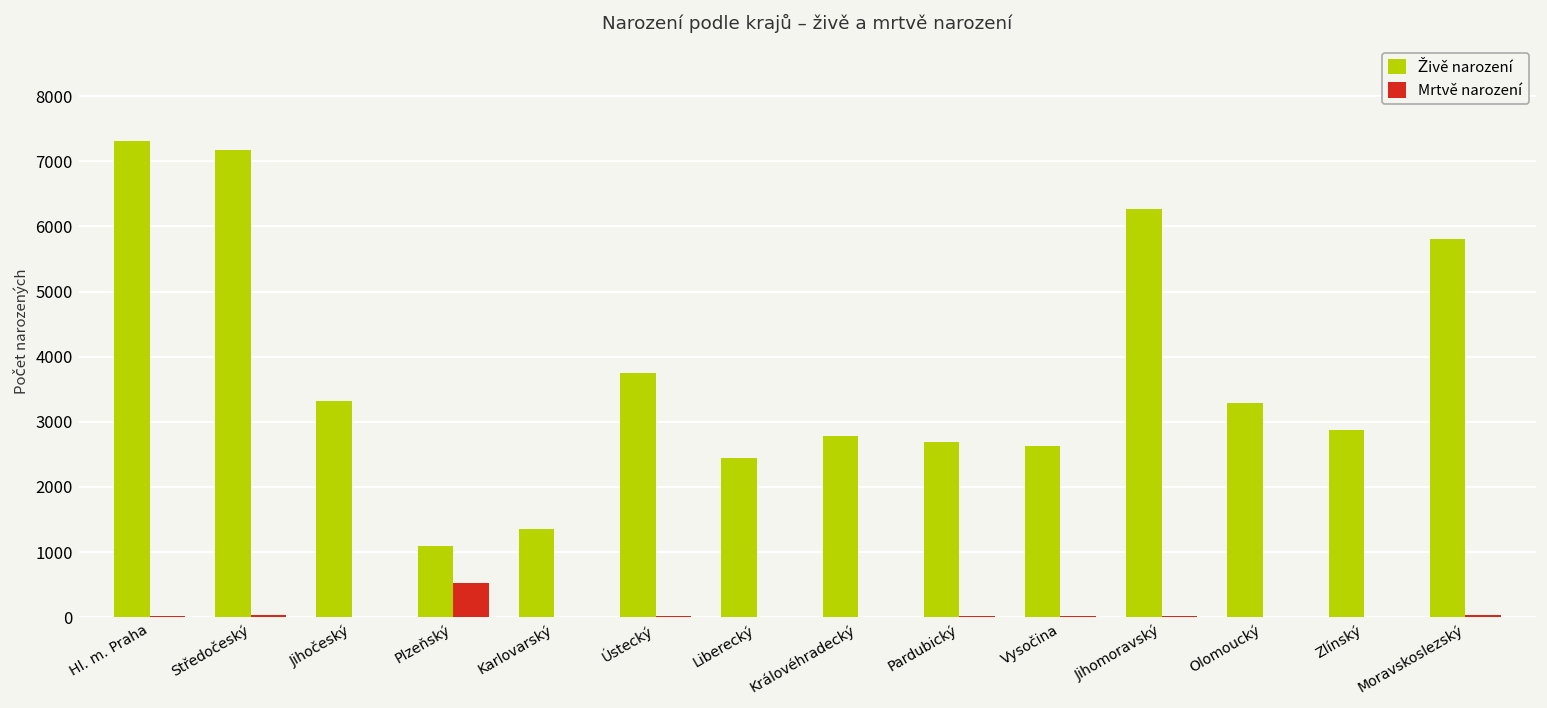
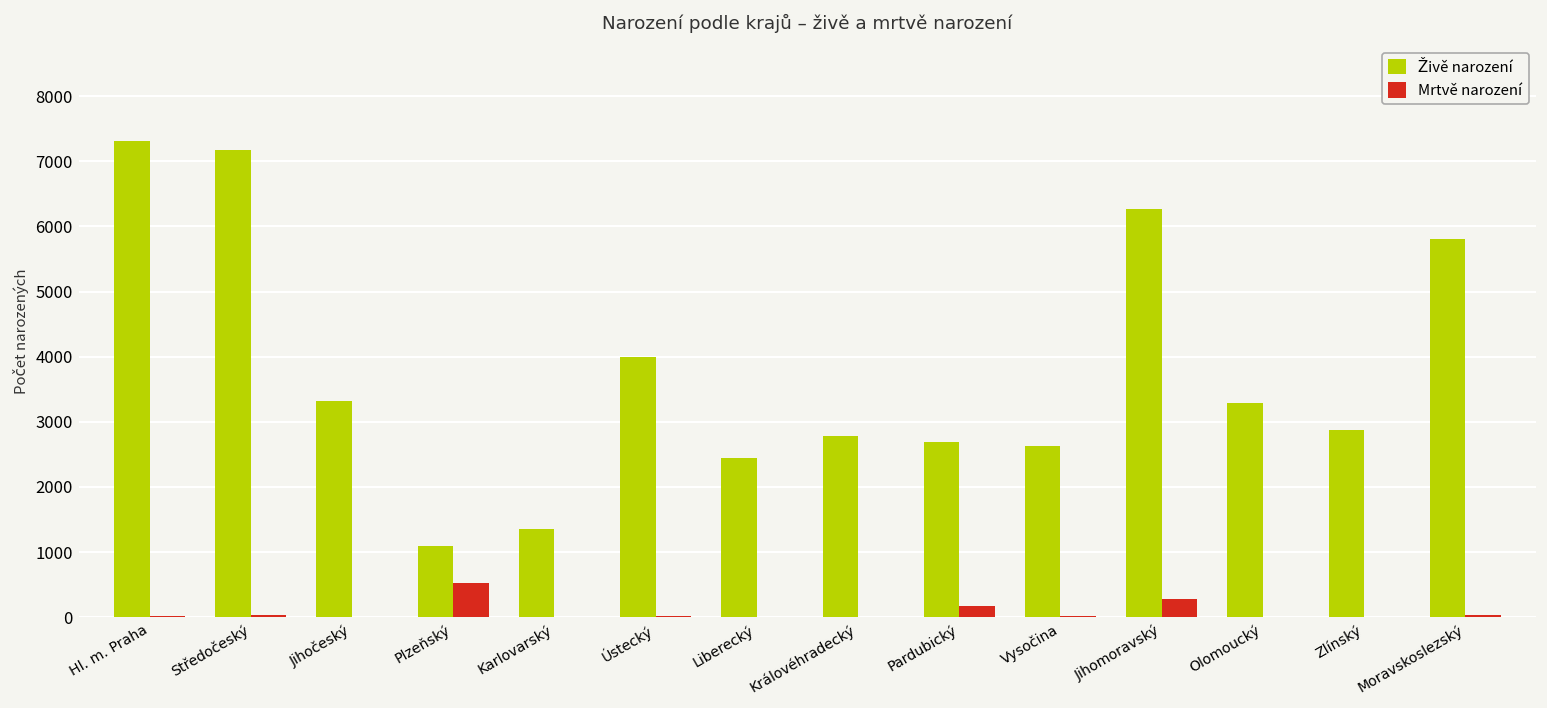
  {
    "Živě narození": {
      "Hl. m. Praha": 7300,
      "Středočeský": 7200,
      "Jihočeský": 3300,
      "Plzeňský": 1100,
      "Karlovarský": 1400,
-     "Ústecký": 3800,
+     "Ústecký": 4000,
      "Liberecký": 2400,
      "Královéhradecký": 2800,
      "Pardubický": 2700,
      "Vysočina": 2600,
      "Jihomoravský": 6300,
      "Olomoucký": 3300,
      "Zlínský": 2900,
      "Moravskoslezský": 5800
    },
    "Mrtvě narození": {
      "Plzeňský": 500,
-     "Pardubický": 0,
-     "Jihomoravský": 0
+     "Pardubický": 200,
+     "Jihomoravský": 300
    }
  }
